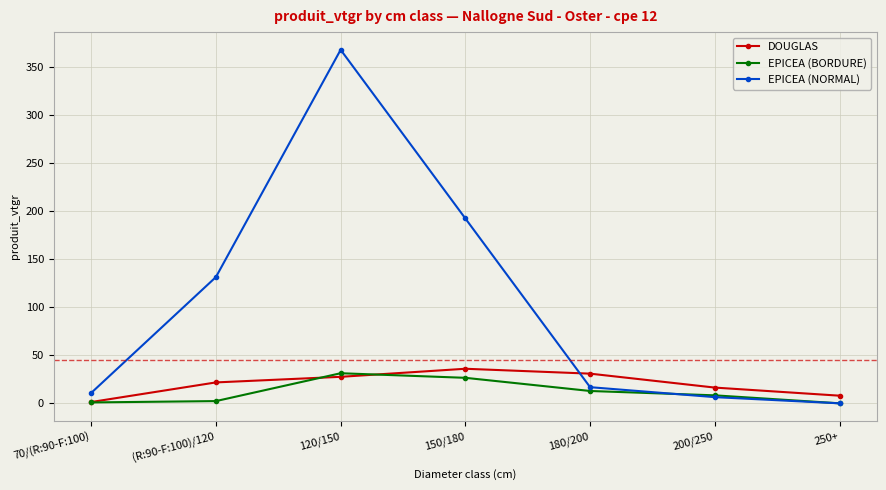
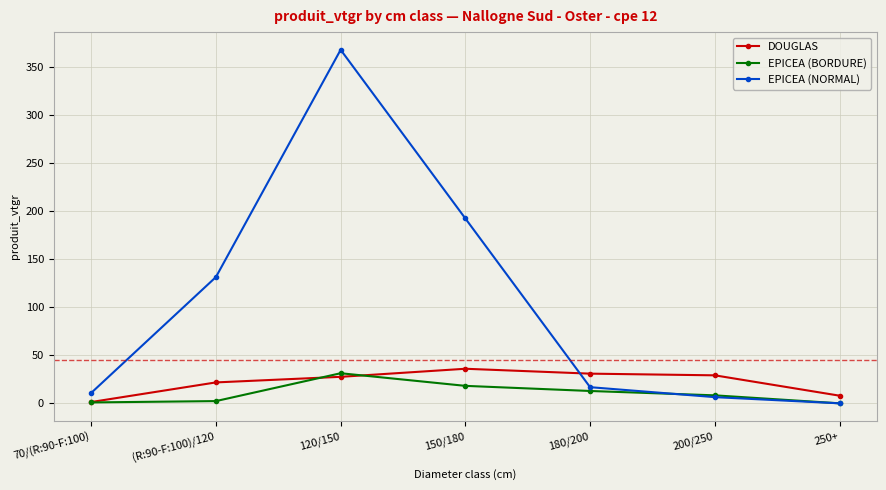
  {
    "DOUGLAS": {
      "(R:90-F:100)/120": 20,
      "120/150": 30,
      "150/180": 40,
      "180/200": 30,
-     "200/250": 20,
+     "200/250": 30,
      "250+": 10
    },
    "EPICEA (BORDURE)": {
      "(R:90-F:100)/120": 0,
      "120/150": 30,
-     "150/180": 30,
+     "150/180": 20,
      "180/200": 10
    },
    "EPICEA (NORMAL)": {
      "70/(R:90-F:100)": 10,
      "(R:90-F:100)/120": 130,
      "120/150": 370,
      "150/180": 190,
      "180/200": 20
    }
  }
